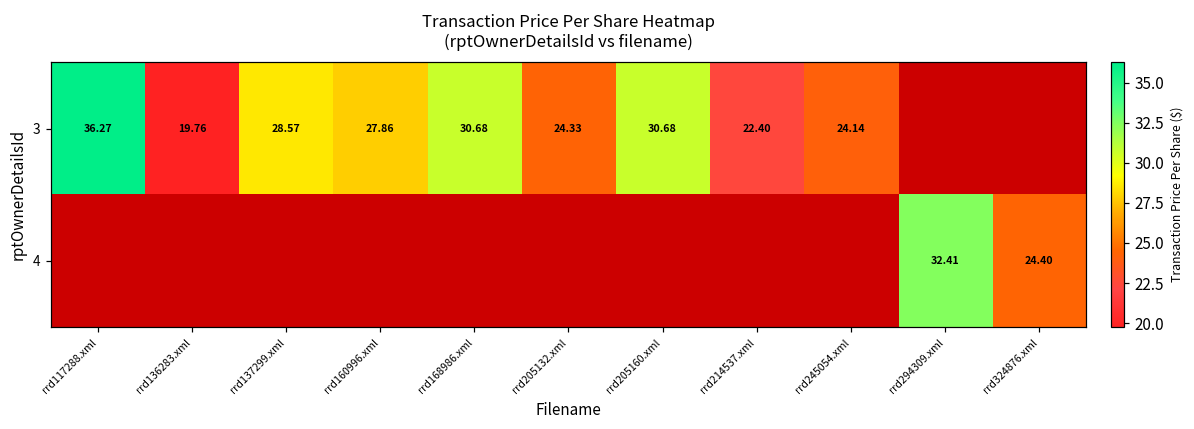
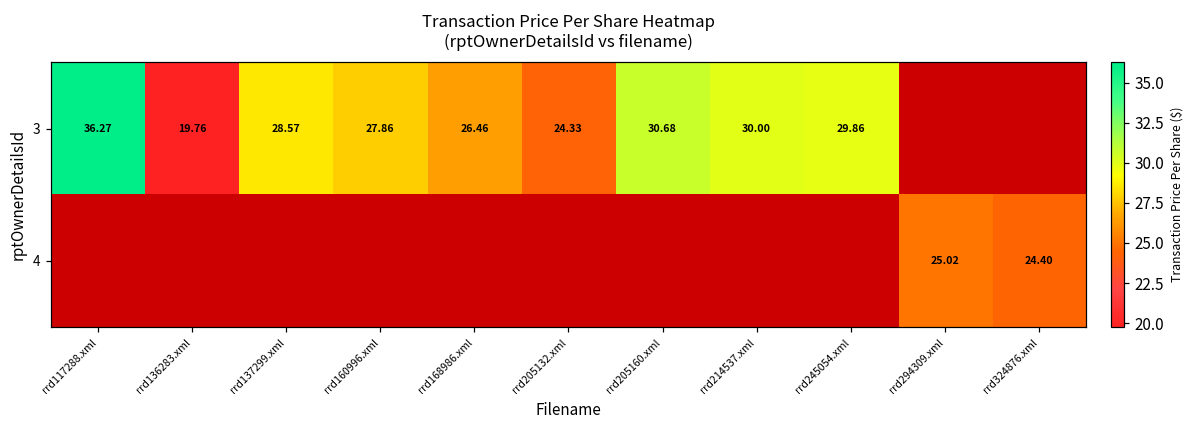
  {
    "3": {
      "rrd117288.xml": 36.27,
      "rrd136283.xml": 19.76,
      "rrd137299.xml": 28.57,
      "rrd160996.xml": 27.86,
-     "rrd168986.xml": 30.68,
+     "rrd168986.xml": 26.46,
      "rrd205132.xml": 24.33,
      "rrd205160.xml": 30.68,
-     "rrd214537.xml": 22.40,
-     "rrd245054.xml": 24.14
+     "rrd214537.xml": 30.00,
+     "rrd245054.xml": 29.86
    },
    "4": {
-     "rrd294309.xml": 32.41,
+     "rrd294309.xml": 25.02,
      "rrd324876.xml": 24.40
    }
  }
